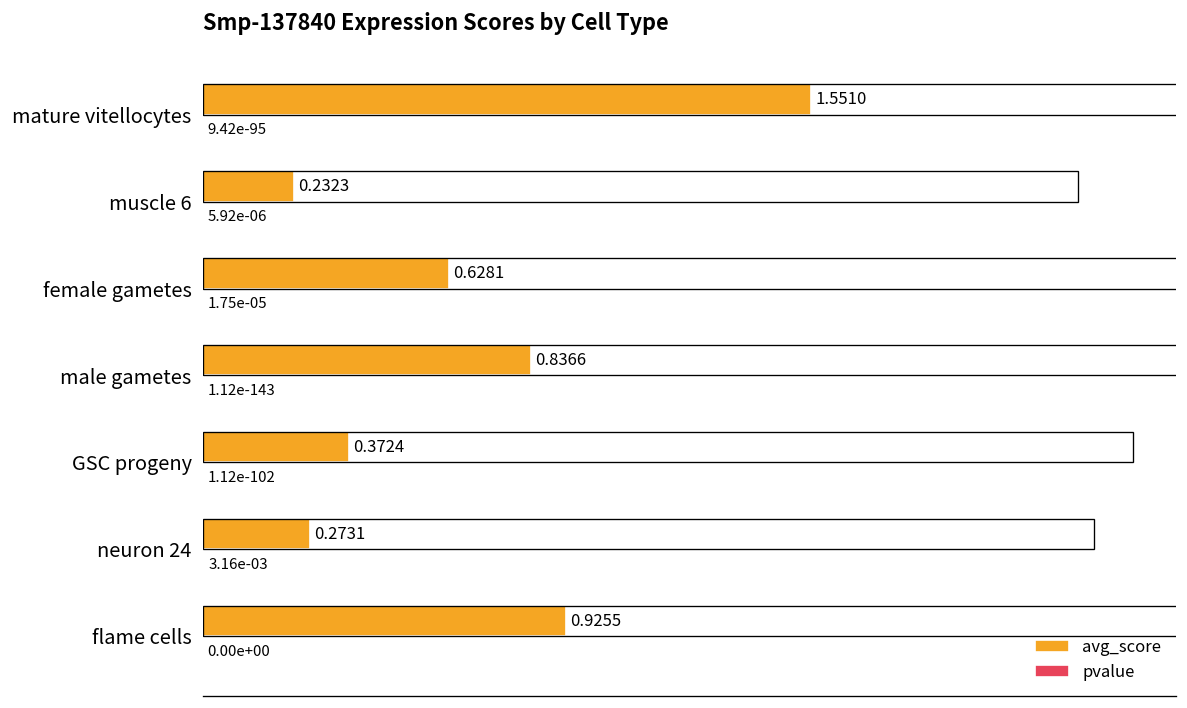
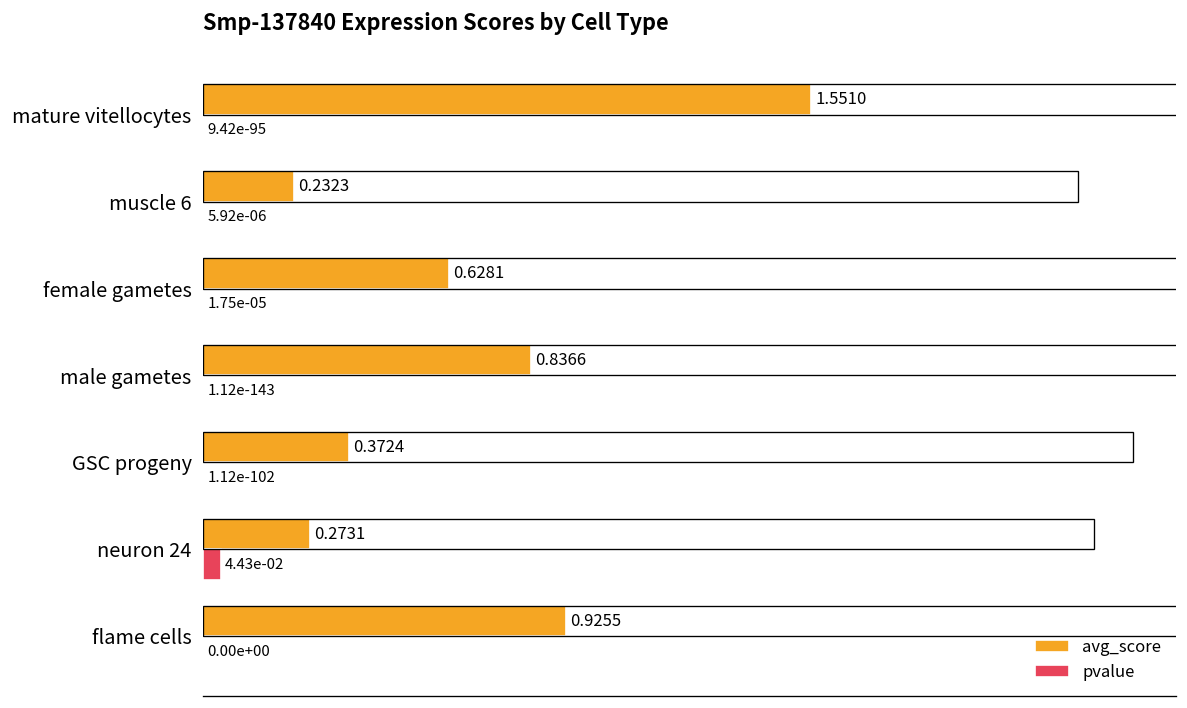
  {
    "avg_score": {
      "mature vitellocytes": "1.5510",
      "muscle 6": "0.2323",
      "female gametes": "0.6281",
      "male gametes": "0.8366",
      "GSC progeny": "0.3724",
      "neuron 24": "0.2731",
      "flame cells": "0.9255"
    },
    "pvalue": {
      "mature vitellocytes": "9.42e-95",
      "muscle 6": "5.92e-06",
      "female gametes": "1.75e-05",
      "male gametes": "1.12e-143",
      "GSC progeny": "1.12e-102",
-     "neuron 24": "3.16e-03",
+     "neuron 24": "4.43e-02",
      "flame cells": "0.00e+00"
    }
  }
